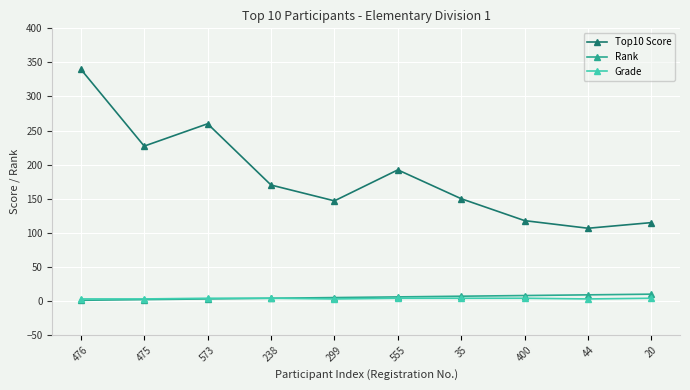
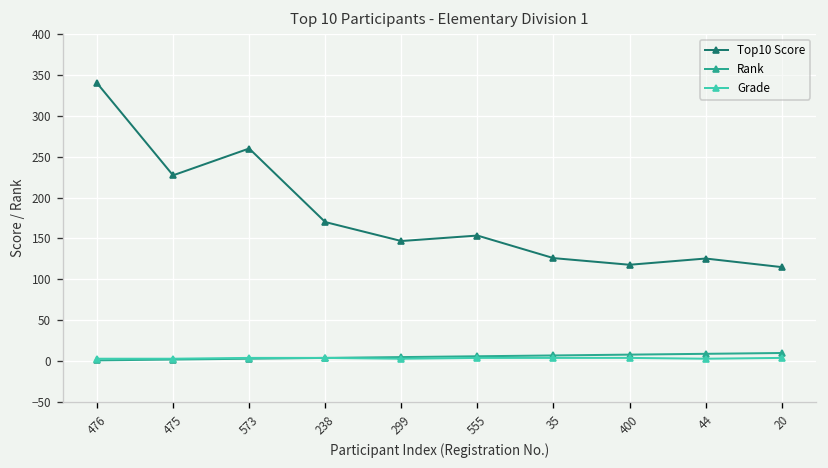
  {
    "Top10 Score": {
      "476": 340,
      "475": 230,
      "573": 260,
      "238": 170,
      "299": 150,
-     "555": 190,
-     "35": 150,
+     "555": 150,
+     "35": 130,
      "400": 120,
-     "44": 110,
+     "44": 130,
      "20": 120
    }
  }
